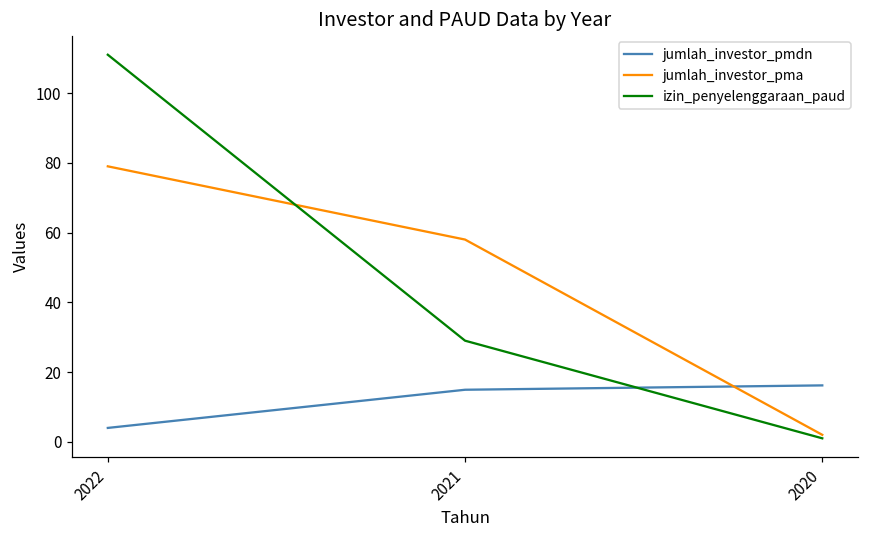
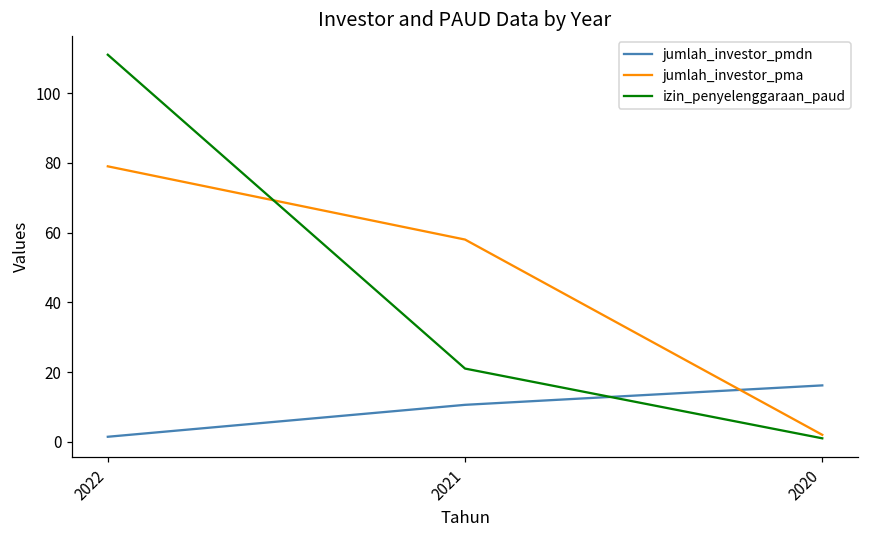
  {
    "jumlah_investor_pmdn": {
-     "2022": 4,
-     "2021": 15,
+     "2022": 1,
+     "2021": 11,
      "2020": 16
    },
    "jumlah_investor_pma": {
      "2022": 79,
      "2021": 58,
      "2020": 2
    },
    "izin_penyelenggaraan_paud": {
      "2022": 111,
-     "2021": 29,
+     "2021": 21,
      "2020": 1
    }
  }
